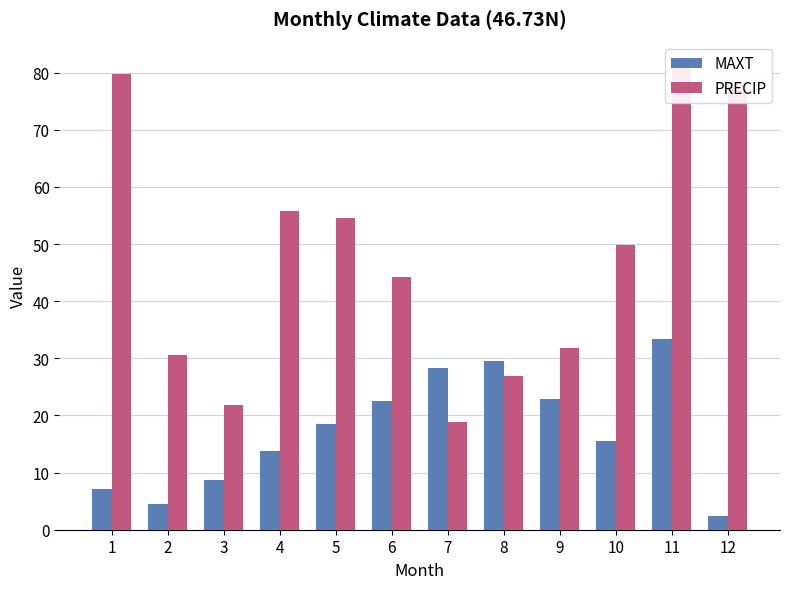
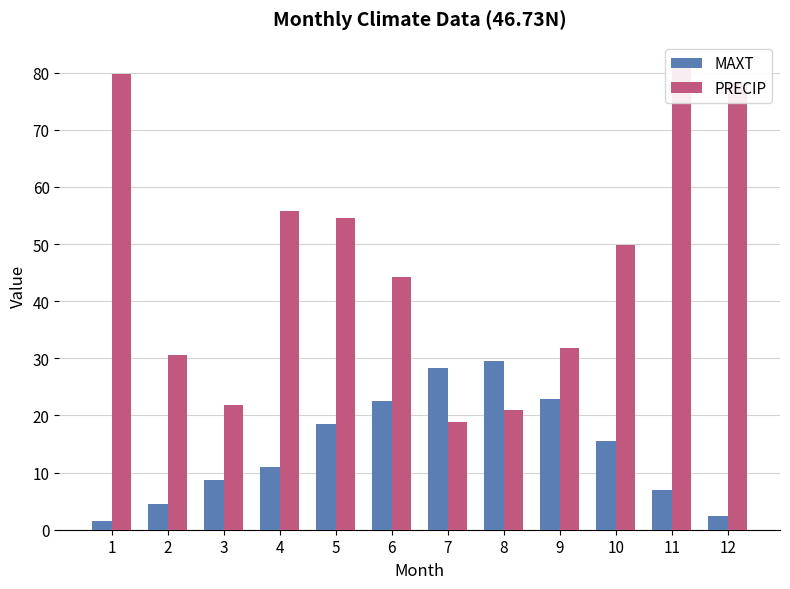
  {
    "MAXT": {
-     "1": 7,
+     "1": 2,
      "2": 5,
      "3": 9,
-     "4": 14,
+     "4": 11,
      "5": 19,
      "6": 23,
      "7": 28,
      "8": 30,
      "9": 23,
      "10": 16,
-     "11": 33,
+     "11": 7,
      "12": 2
    },
    "PRECIP": {
      "1": 80,
      "2": 31,
      "3": 22,
      "4": 56,
      "5": 55,
      "6": 44,
      "7": 19,
-     "8": 27,
+     "8": 21,
      "9": 32,
      "10": 50
    }
  }
